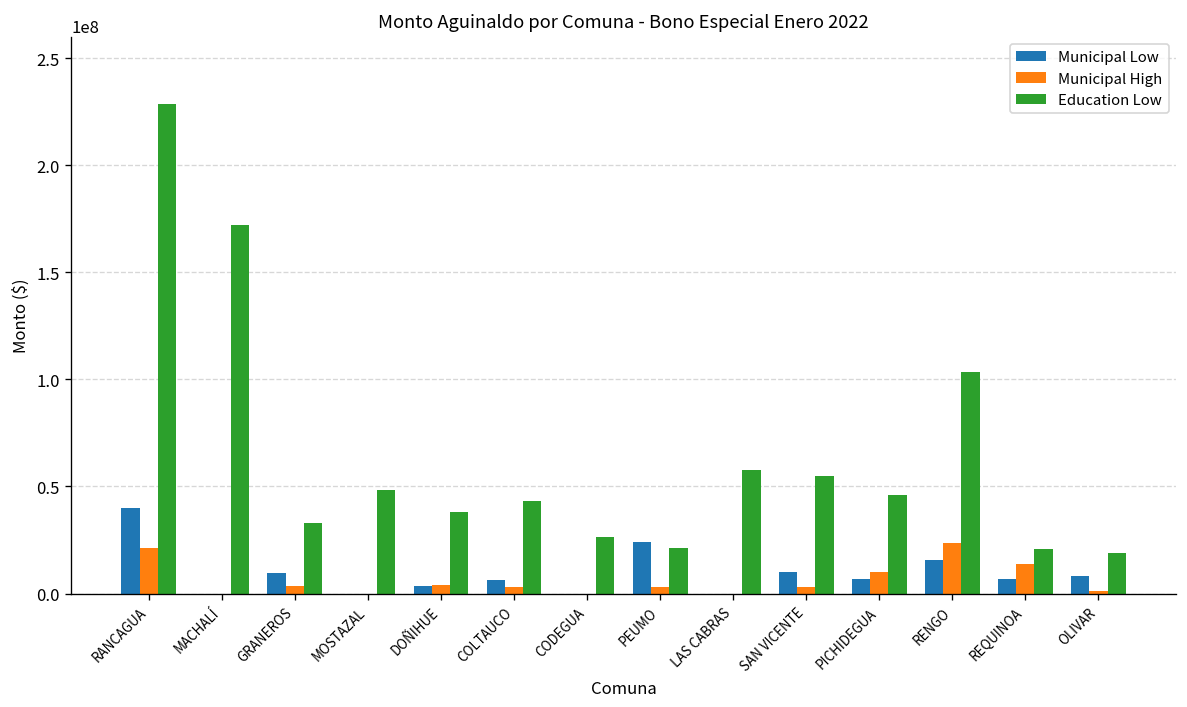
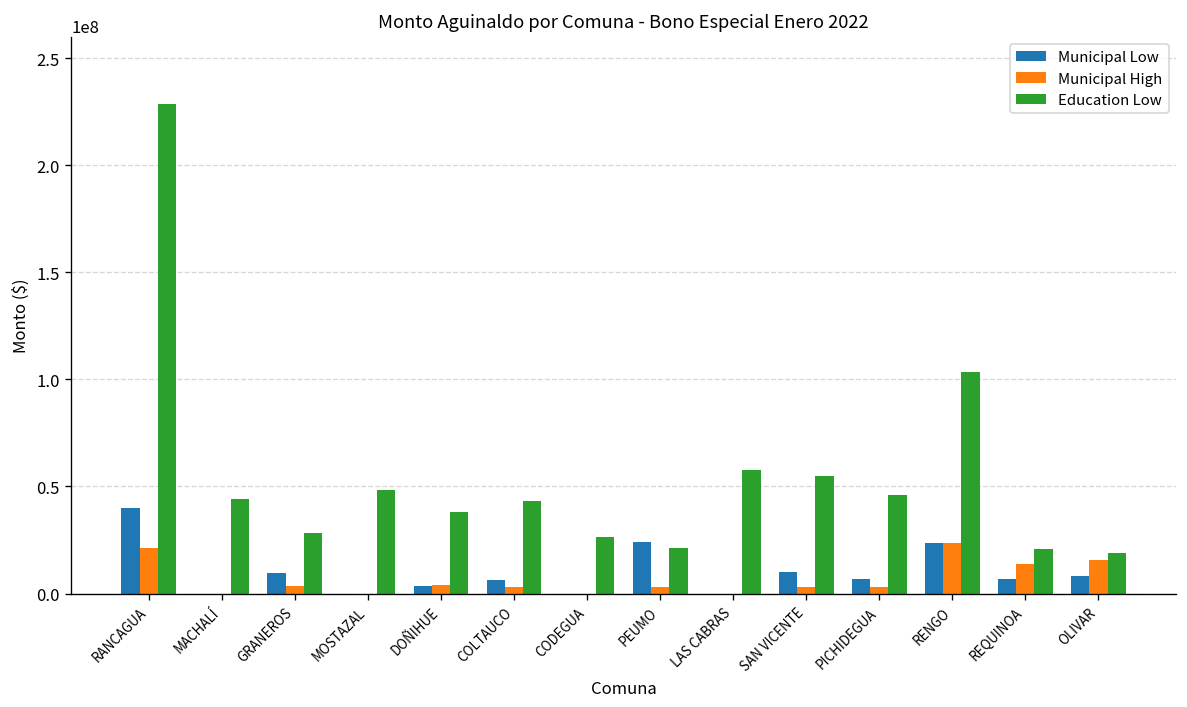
  {
    "Municipal Low": {
      "RANCAGUA": 40000000,
      "MACHALÍ": 0,
      "GRANEROS": 10000000,
      "MOSTAZAL": 0,
      "DOÑIHUE": 4000000,
      "COLTAUCO": 6000000,
      "CODEGUA": 0,
      "PEUMO": 24000000,
      "LAS CABRAS": 0,
      "SAN VICENTE": 10000000,
      "PICHIDEGUA": 7000000,
-     "RENGO": 16000000,
+     "RENGO": 24000000,
      "REQUINOA": 7000000,
      "OLIVAR": 8000000
    },
    "Municipal High": {
      "RANCAGUA": 21000000,
      "MACHALÍ": 0,
      "GRANEROS": 4000000,
      "MOSTAZAL": 0,
      "DOÑIHUE": 4000000,
      "COLTAUCO": 3000000,
      "CODEGUA": 0,
      "PEUMO": 3000000,
      "LAS CABRAS": 0,
      "SAN VICENTE": 3000000,
-     "PICHIDEGUA": 10000000,
+     "PICHIDEGUA": 3000000,
      "RENGO": 24000000,
      "REQUINOA": 14000000,
-     "OLIVAR": 1000000
+     "OLIVAR": 16000000
    },
    "Education Low": {
      "RANCAGUA": 229000000,
-     "MACHALÍ": 172000000,
-     "GRANEROS": 33000000,
+     "MACHALÍ": 44000000,
+     "GRANEROS": 28000000,
      "MOSTAZAL": 48000000,
      "DOÑIHUE": 38000000,
      "COLTAUCO": 43000000,
      "CODEGUA": 27000000,
      "PEUMO": 21000000,
      "LAS CABRAS": 58000000,
      "SAN VICENTE": 55000000,
      "PICHIDEGUA": 46000000,
      "RENGO": 103000000,
      "REQUINOA": 21000000,
      "OLIVAR": 19000000
    }
  }
